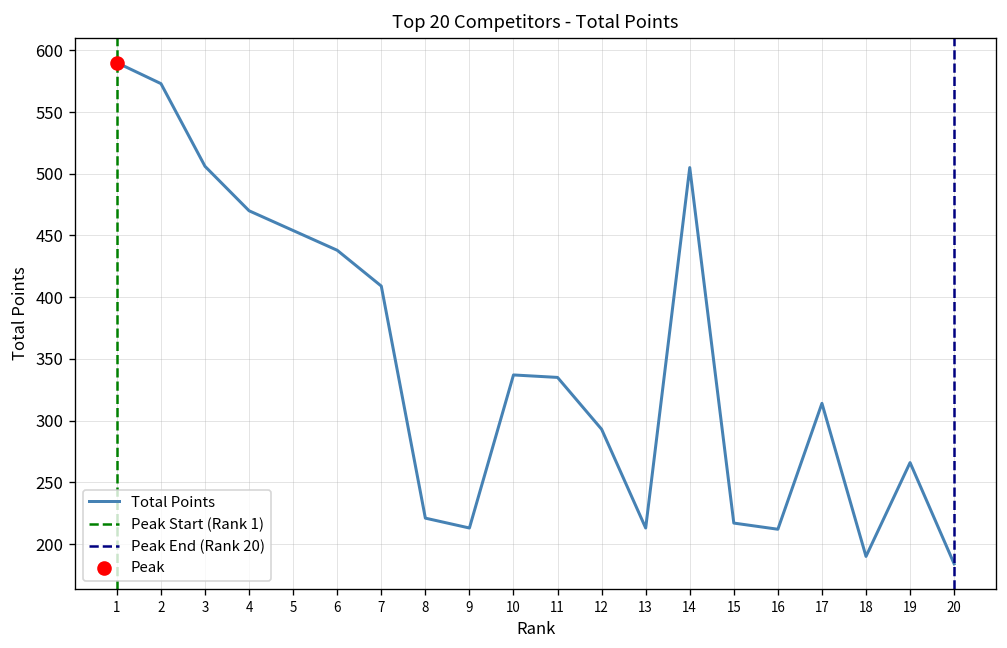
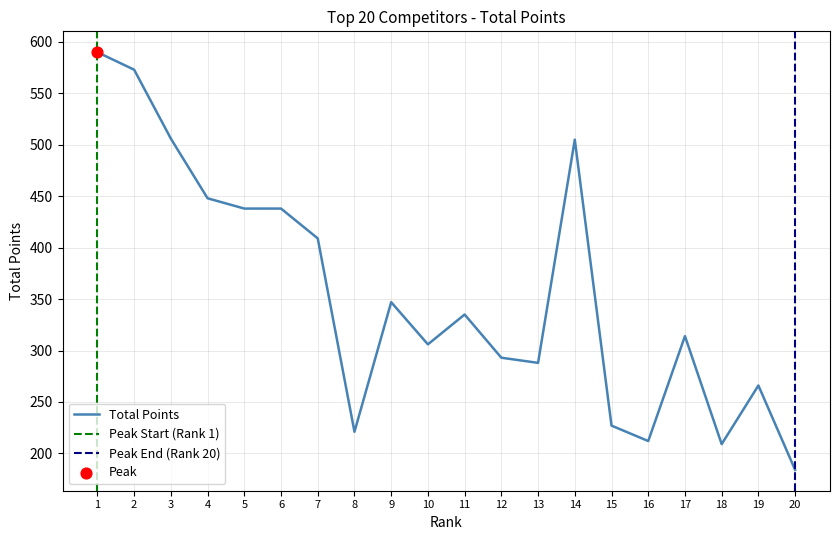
  {
    "Total Points": {
      "2": 573,
      "3": 506,
-     "4": 470,
-     "5": 454,
+     "4": 448,
+     "5": 438,
      "6": 438,
      "7": 409,
      "8": 221,
-     "9": 213,
-     "10": 337,
+     "9": 347,
+     "10": 306,
      "11": 335,
      "12": 293,
-     "13": 213,
+     "13": 288,
      "14": 505,
-     "15": 217,
+     "15": 227,
      "16": 212,
      "17": 314,
-     "18": 190,
+     "18": 209,
      "19": 266,
      "20": 184
    }
  }
